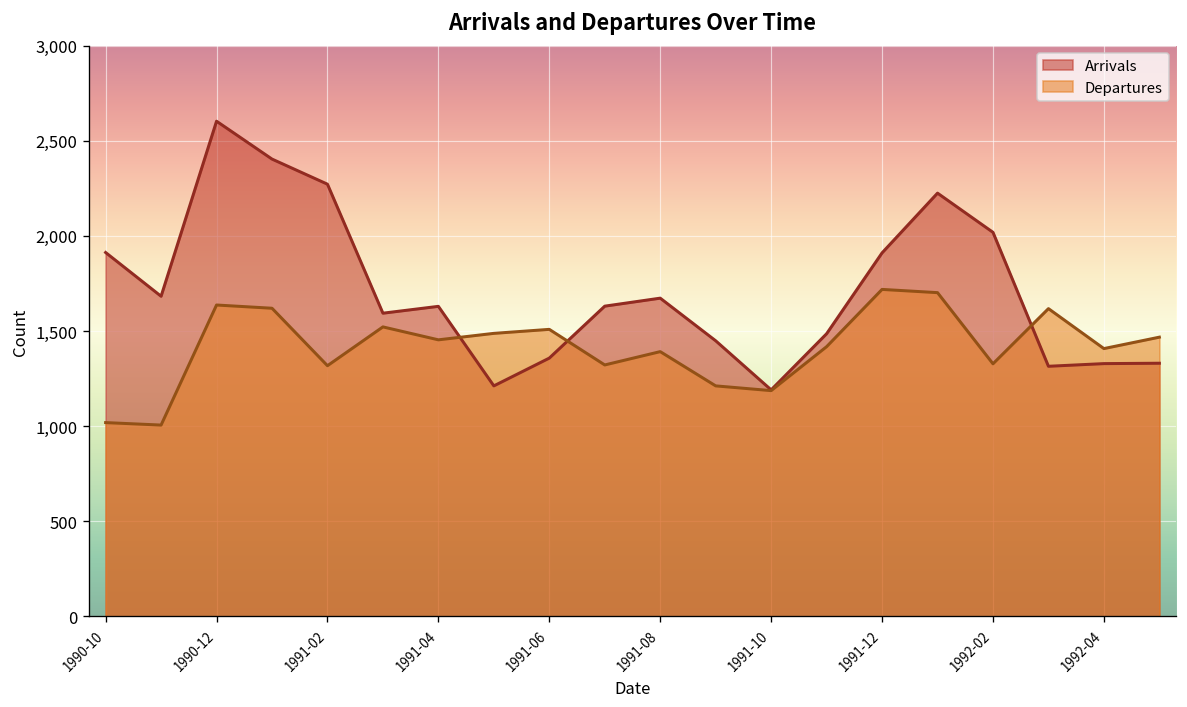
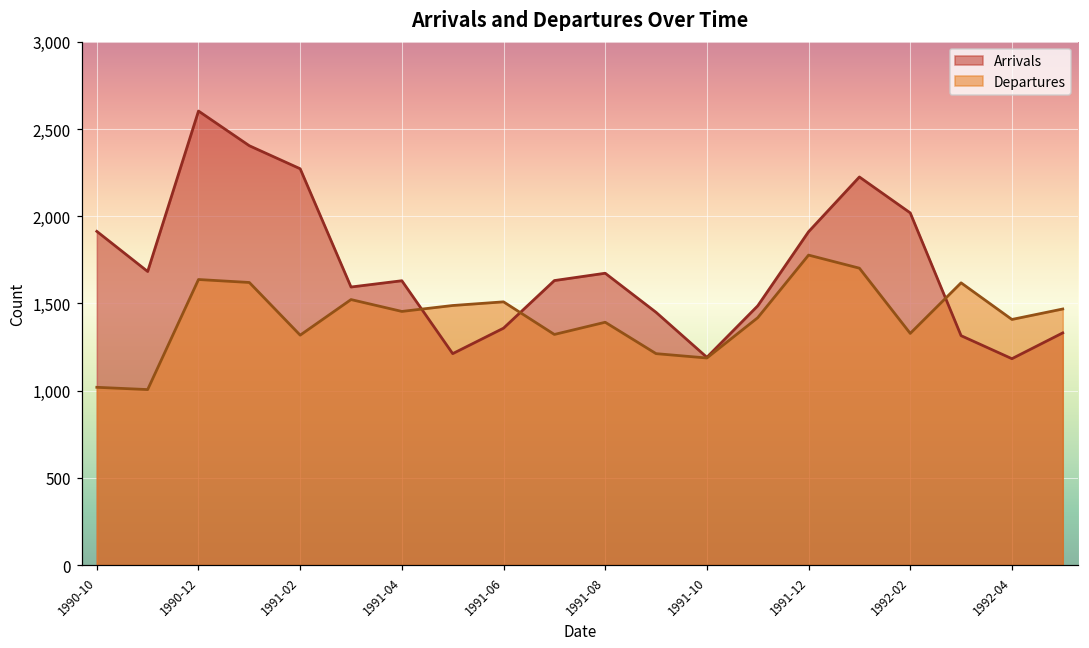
  {
    "Arrivals": {
      "1990-10": "1,910",
      "1990-12": "2,600",
      "1991-02": "2,270",
      "1991-04": "1,630",
      "1991-06": "1,360",
      "1991-08": "1,670",
      "1991-12": "1,910",
      "1992-02": "2,020",
-     "1992-04": "1,330"
+     "1992-04": "1,180"
    },
    "Departures": {
      "1990-10": "1,020",
      "1990-12": "1,640",
      "1991-02": "1,320",
      "1991-04": "1,450",
      "1991-06": "1,510",
      "1991-08": "1,390",
-     "1991-12": "1,720",
+     "1991-12": "1,780",
      "1992-02": "1,330",
      "1992-04": "1,410"
    }
  }
